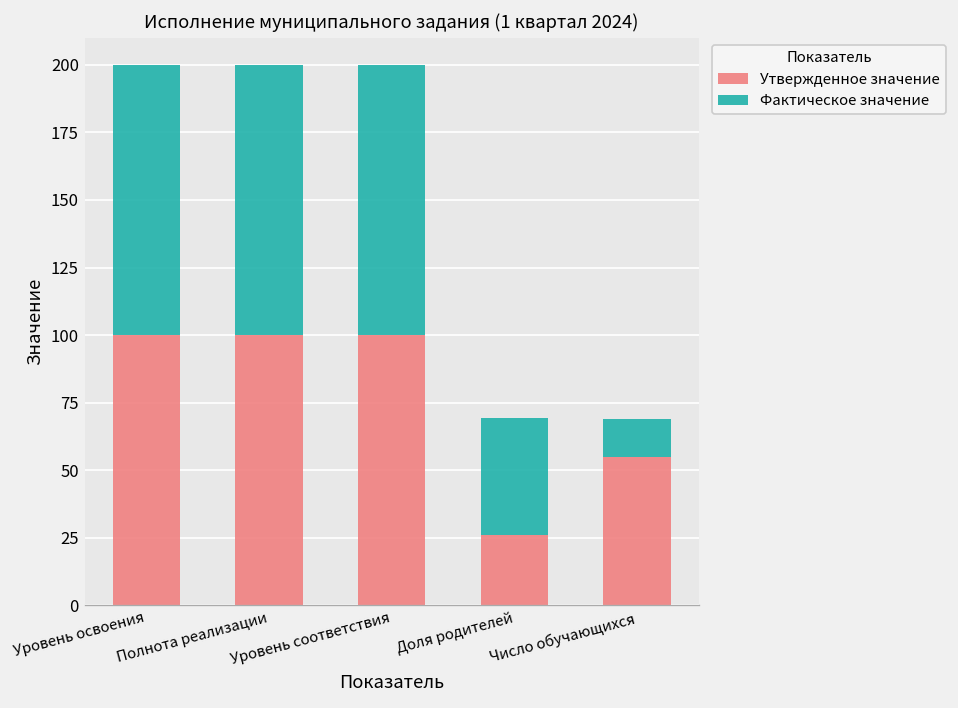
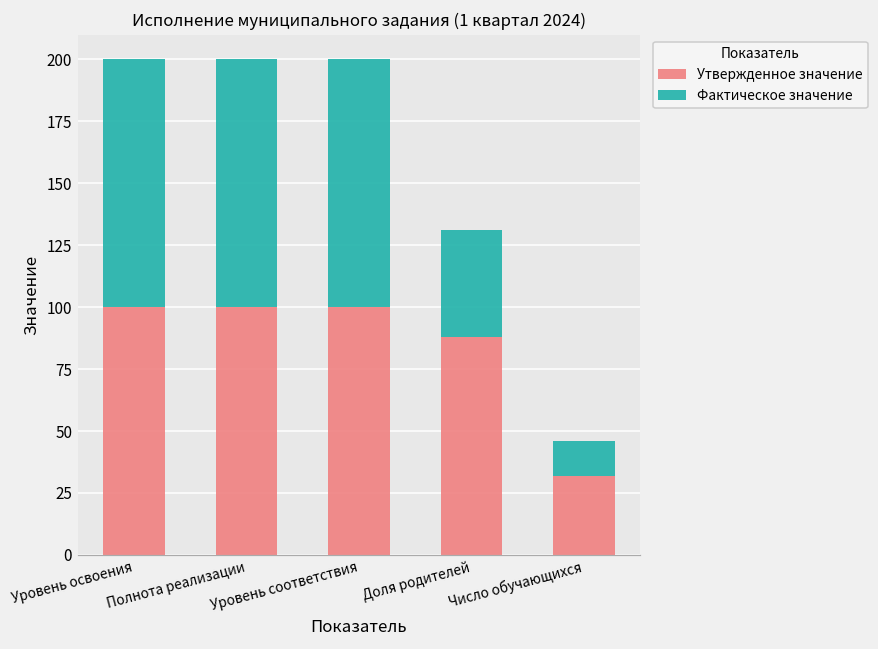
  {
    "Утвержденное значение": {
      "Уровень освоения": 100,
      "Полнота реализации": 100,
      "Уровень соответствия": 100,
-     "Доля родителей": 26,
-     "Число обучающихся": 55
+     "Доля родителей": 88,
+     "Число обучающихся": 32
    },
    "Фактическое значение": {
      "Уровень освоения": 100,
      "Полнота реализации": 100,
      "Уровень соответствия": 100,
      "Доля родителей": 43,
      "Число обучающихся": 14
    }
  }
